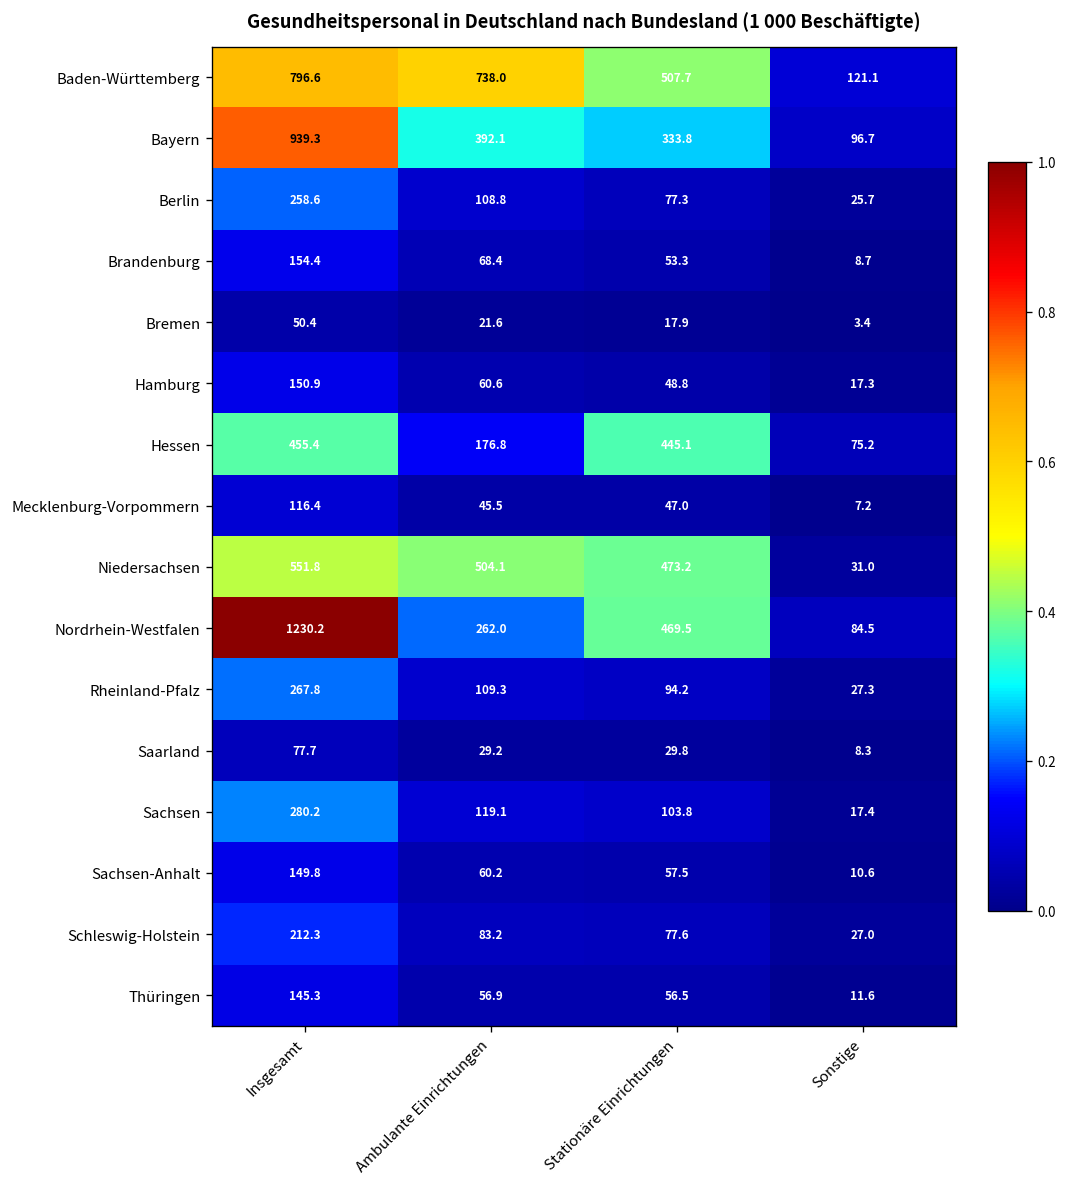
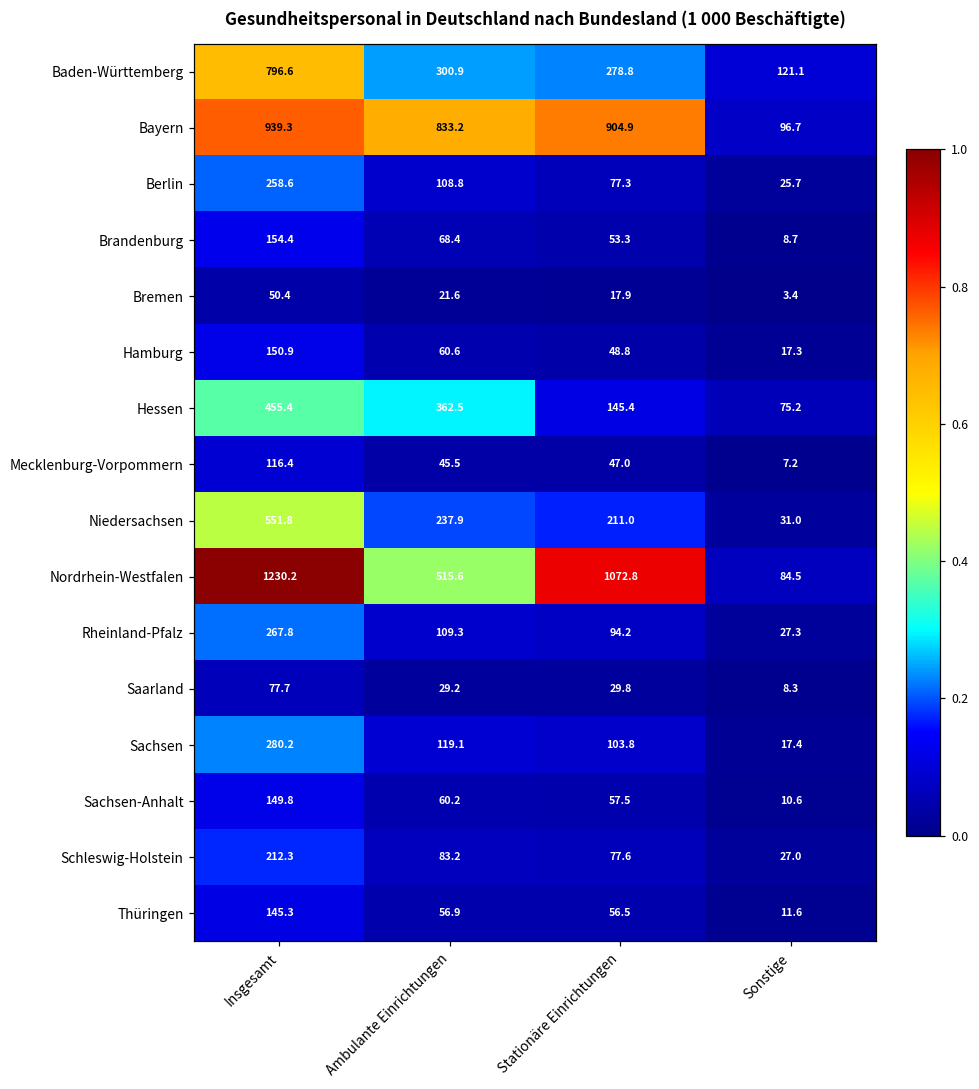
  {
    "Baden-Württemberg": {
      "Insgesamt": 796.6,
-     "Ambulante Einrichtungen": 738.0,
-     "Stationäre Einrichtungen": 507.7,
+     "Ambulante Einrichtungen": 300.9,
+     "Stationäre Einrichtungen": 278.8,
      "Sonstige": 121.1
    },
    "Bayern": {
      "Insgesamt": 939.3,
-     "Ambulante Einrichtungen": 392.1,
-     "Stationäre Einrichtungen": 333.8,
+     "Ambulante Einrichtungen": 833.2,
+     "Stationäre Einrichtungen": 904.9,
      "Sonstige": 96.7
    },
    "Berlin": {
      "Insgesamt": 258.6,
      "Ambulante Einrichtungen": 108.8,
      "Stationäre Einrichtungen": 77.3,
      "Sonstige": 25.7
    },
    "Brandenburg": {
      "Insgesamt": 154.4,
      "Ambulante Einrichtungen": 68.4,
      "Stationäre Einrichtungen": 53.3,
      "Sonstige": 8.7
    },
    "Bremen": {
      "Insgesamt": 50.4,
      "Ambulante Einrichtungen": 21.6,
      "Stationäre Einrichtungen": 17.9,
      "Sonstige": 3.4
    },
    "Hamburg": {
      "Insgesamt": 150.9,
      "Ambulante Einrichtungen": 60.6,
      "Stationäre Einrichtungen": 48.8,
      "Sonstige": 17.3
    },
    "Hessen": {
      "Insgesamt": 455.4,
-     "Ambulante Einrichtungen": 176.8,
-     "Stationäre Einrichtungen": 445.1,
+     "Ambulante Einrichtungen": 362.5,
+     "Stationäre Einrichtungen": 145.4,
      "Sonstige": 75.2
    },
    "Mecklenburg-Vorpommern": {
      "Insgesamt": 116.4,
      "Ambulante Einrichtungen": 45.5,
      "Stationäre Einrichtungen": 47.0,
      "Sonstige": 7.2
    },
    "Niedersachsen": {
      "Insgesamt": 551.8,
-     "Ambulante Einrichtungen": 504.1,
-     "Stationäre Einrichtungen": 473.2,
+     "Ambulante Einrichtungen": 237.9,
+     "Stationäre Einrichtungen": 211.0,
      "Sonstige": 31.0
    },
    "Nordrhein-Westfalen": {
      "Insgesamt": 1230.2,
-     "Ambulante Einrichtungen": 262.0,
-     "Stationäre Einrichtungen": 469.5,
+     "Ambulante Einrichtungen": 515.6,
+     "Stationäre Einrichtungen": 1072.8,
      "Sonstige": 84.5
    },
    "Rheinland-Pfalz": {
      "Insgesamt": 267.8,
      "Ambulante Einrichtungen": 109.3,
      "Stationäre Einrichtungen": 94.2,
      "Sonstige": 27.3
    },
    "Saarland": {
      "Insgesamt": 77.7,
      "Ambulante Einrichtungen": 29.2,
      "Stationäre Einrichtungen": 29.8,
      "Sonstige": 8.3
    },
    "Sachsen": {
      "Insgesamt": 280.2,
      "Ambulante Einrichtungen": 119.1,
      "Stationäre Einrichtungen": 103.8,
      "Sonstige": 17.4
    },
    "Sachsen-Anhalt": {
      "Insgesamt": 149.8,
      "Ambulante Einrichtungen": 60.2,
      "Stationäre Einrichtungen": 57.5,
      "Sonstige": 10.6
    },
    "Schleswig-Holstein": {
      "Insgesamt": 212.3,
      "Ambulante Einrichtungen": 83.2,
      "Stationäre Einrichtungen": 77.6,
      "Sonstige": 27.0
    },
    "Thüringen": {
      "Insgesamt": 145.3,
      "Ambulante Einrichtungen": 56.9,
      "Stationäre Einrichtungen": 56.5,
      "Sonstige": 11.6
    }
  }
